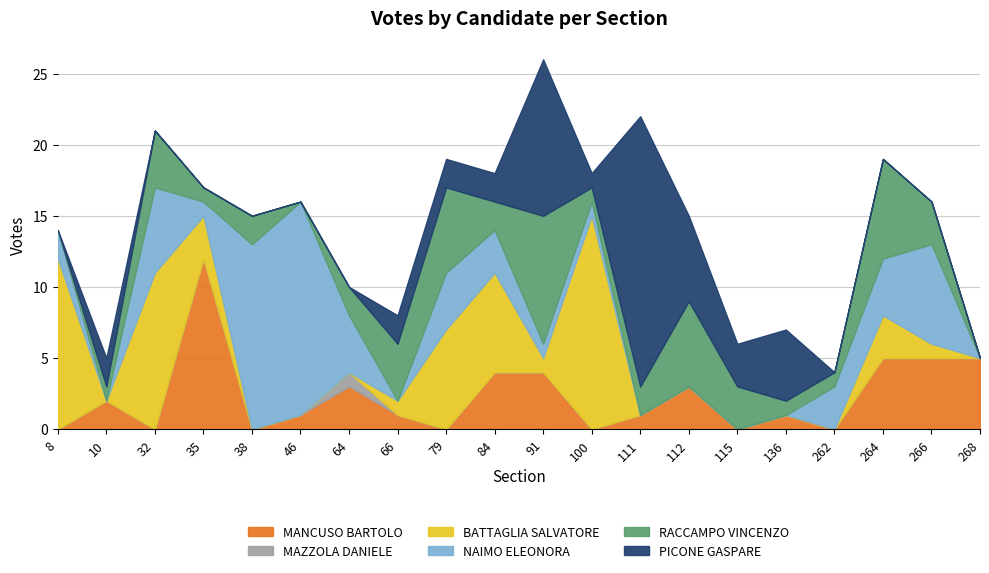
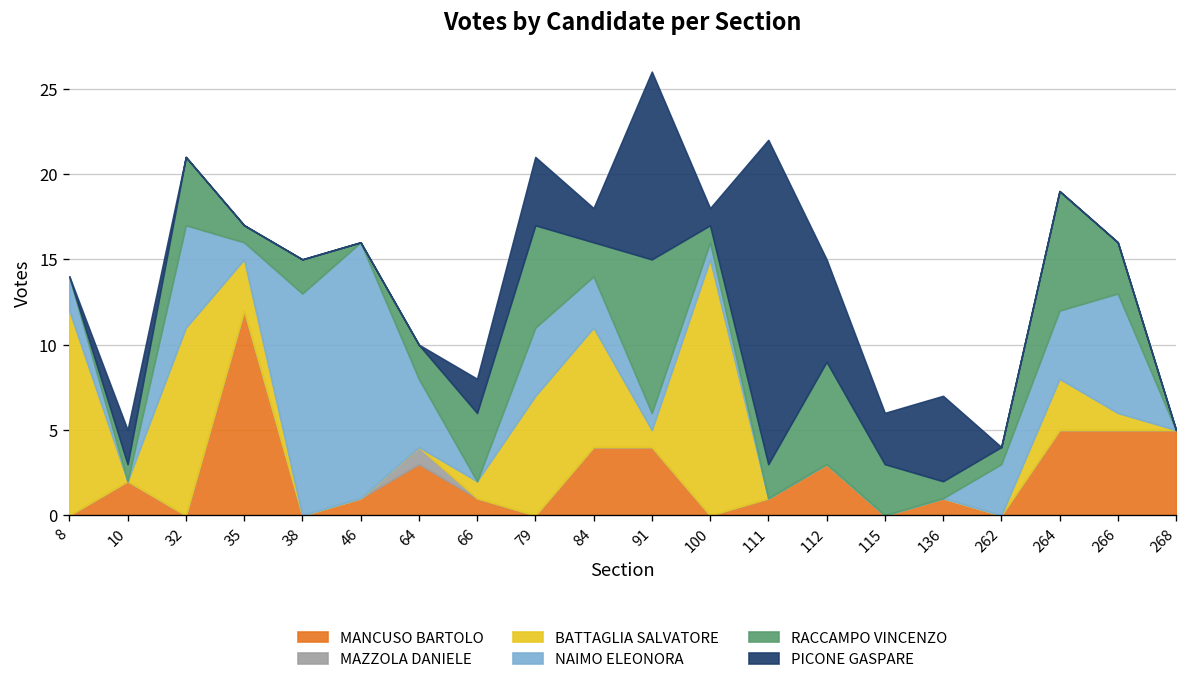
  {
    "MANCUSO BARTOLO": {
      "64": 3
    },
    "BATTAGLIA SALVATORE": {
      "8": 12,
      "32": 11,
      "35": 3,
      "79": 7,
      "84": 7,
      "91": 1,
      "100": 15,
      "264": 3,
      "266": 1
    },
    "NAIMO ELEONORA": {
      "32": 6,
      "35": 1,
      "38": 13,
      "64": 4,
      "79": 4,
      "84": 3,
      "91": 1,
      "100": 1,
      "262": 3,
      "264": 4,
      "266": 7
    },
    "RACCAMPO VINCENZO": {
      "10": 1,
      "66": 4,
      "79": 6,
      "84": 2,
      "91": 9,
      "100": 1,
      "111": 2,
      "112": 6,
      "115": 3,
      "136": 1
    },
    "PICONE GASPARE": {
      "10": 2,
      "66": 2,
-     "79": 2,
+     "79": 4,
      "84": 2,
      "91": 11,
      "100": 1,
      "111": 19,
      "112": 6,
      "115": 3,
      "136": 5
    }
  }
